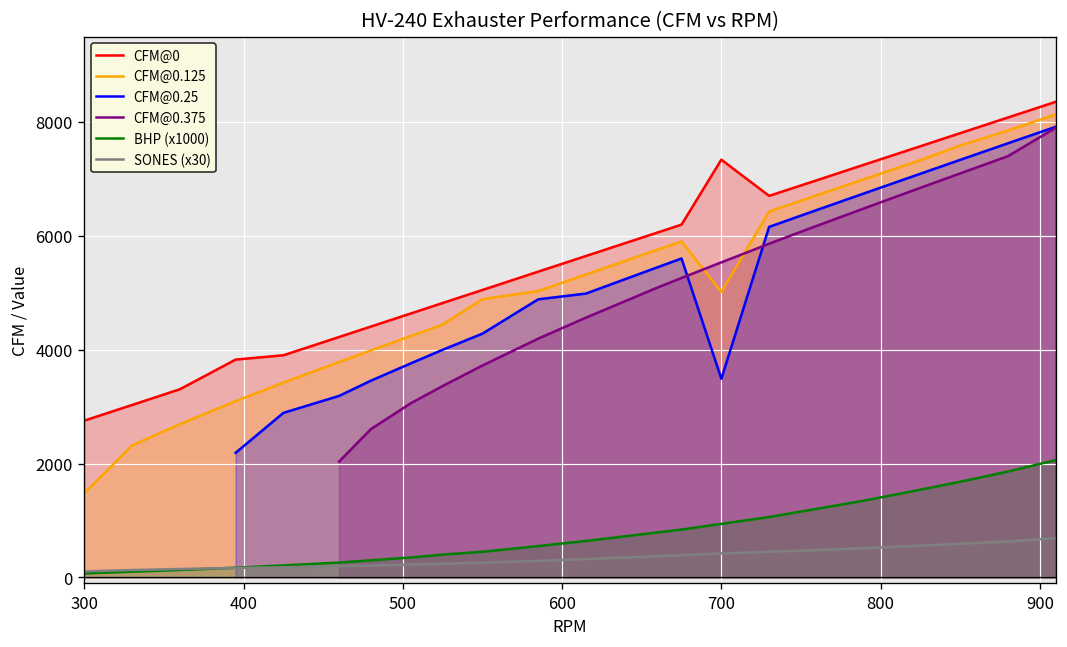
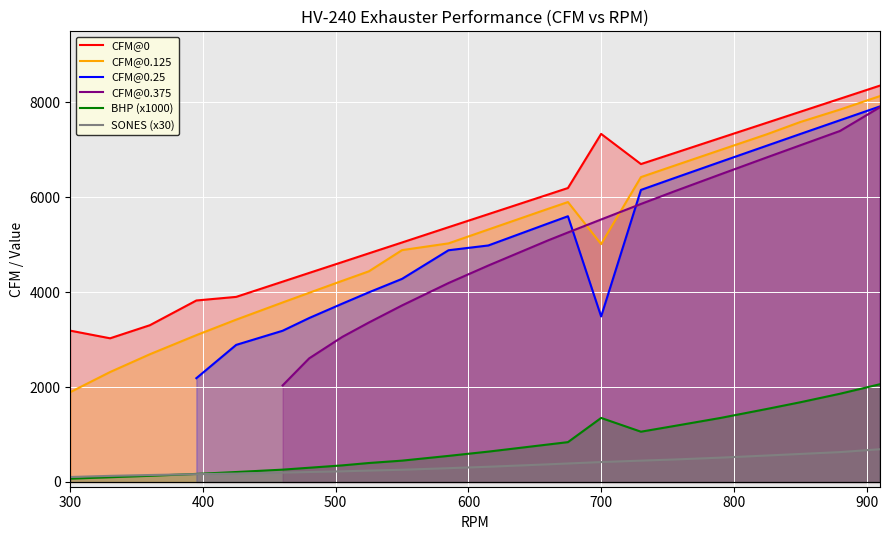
  {
    "CFM@0": {
-     "300": 2800,
+     "300": 3200,
      "700": 7300
    },
    "CFM@0.125": {
-     "300": 1500,
+     "300": 1900,
      "700": 5000
    },
    "CFM@0.25": {
      "700": 3500
    },
    "CFM@0.375": {
      "700": 5500
    },
    "BHP (x1000)": {
-     "700": 900
+     "700": 1400
    },
    "SONES (x30)": {
      "700": 400
    }
  }
